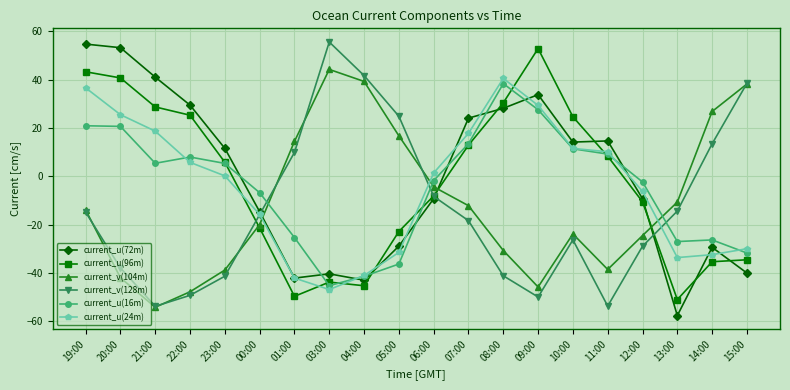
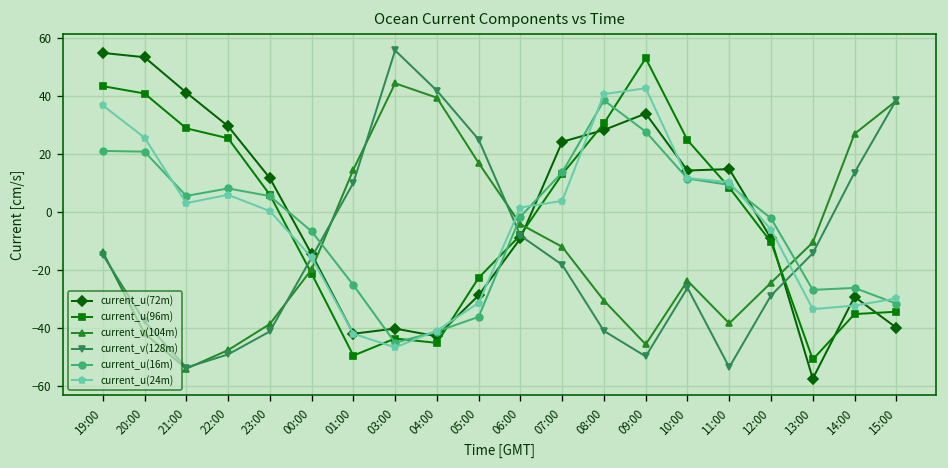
  {
    "current_u(24m)": {
      "19:00": 37,
      "20:00": 26,
-     "21:00": 19,
+     "21:00": 3,
      "22:00": 6,
      "23:00": 0,
      "03:00": -47,
      "05:00": -31,
      "06:00": 1,
-     "07:00": 18,
+     "07:00": 4,
      "08:00": 41,
-     "09:00": 29,
+     "09:00": 43,
      "12:00": -6,
      "13:00": -34,
      "14:00": -32,
      "15:00": -30
    }
  }
